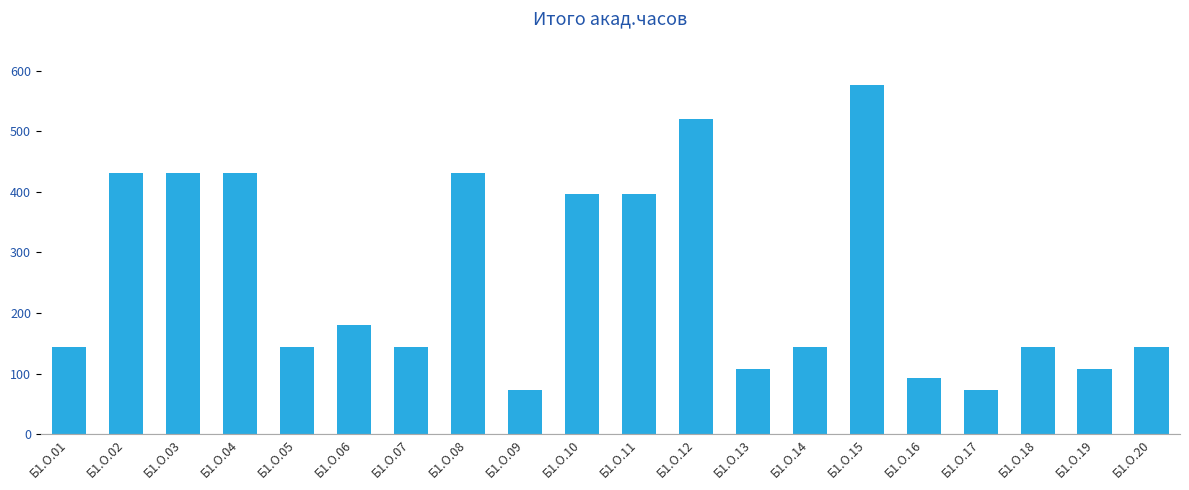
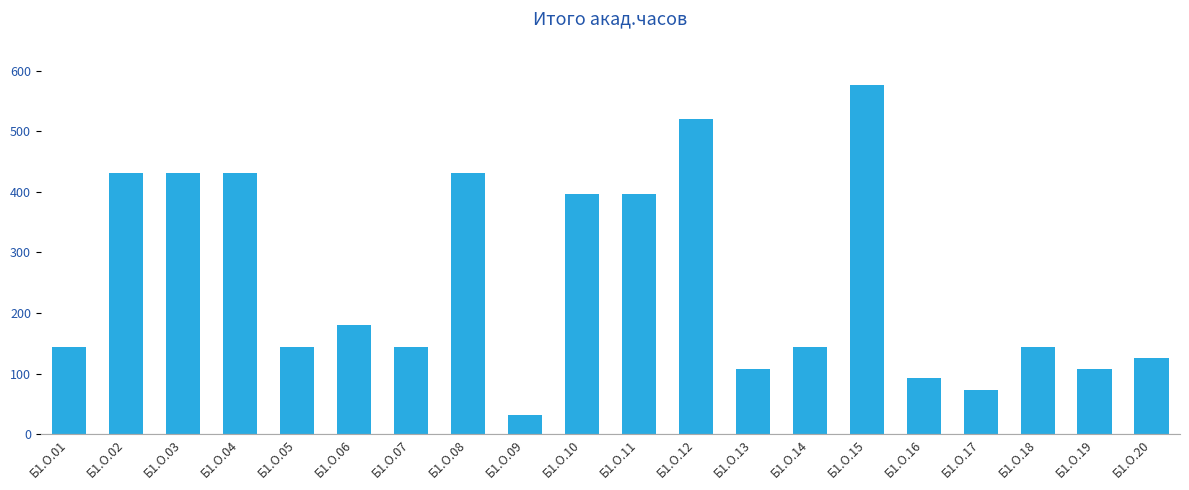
  {
    "Б1.О.01": 140,
    "Б1.О.02": 430,
    "Б1.О.03": 430,
    "Б1.О.04": 430,
    "Б1.О.05": 140,
    "Б1.О.06": 180,
    "Б1.О.07": 140,
    "Б1.О.08": 430,
-   "Б1.О.09": 70,
+   "Б1.О.09": 30,
    "Б1.О.10": 400,
    "Б1.О.11": 400,
    "Б1.О.12": 520,
    "Б1.О.13": 110,
    "Б1.О.14": 140,
    "Б1.О.15": 580,
    "Б1.О.16": 90,
    "Б1.О.17": 70,
    "Б1.О.18": 140,
    "Б1.О.19": 110,
-   "Б1.О.20": 140
+   "Б1.О.20": 130
  }
